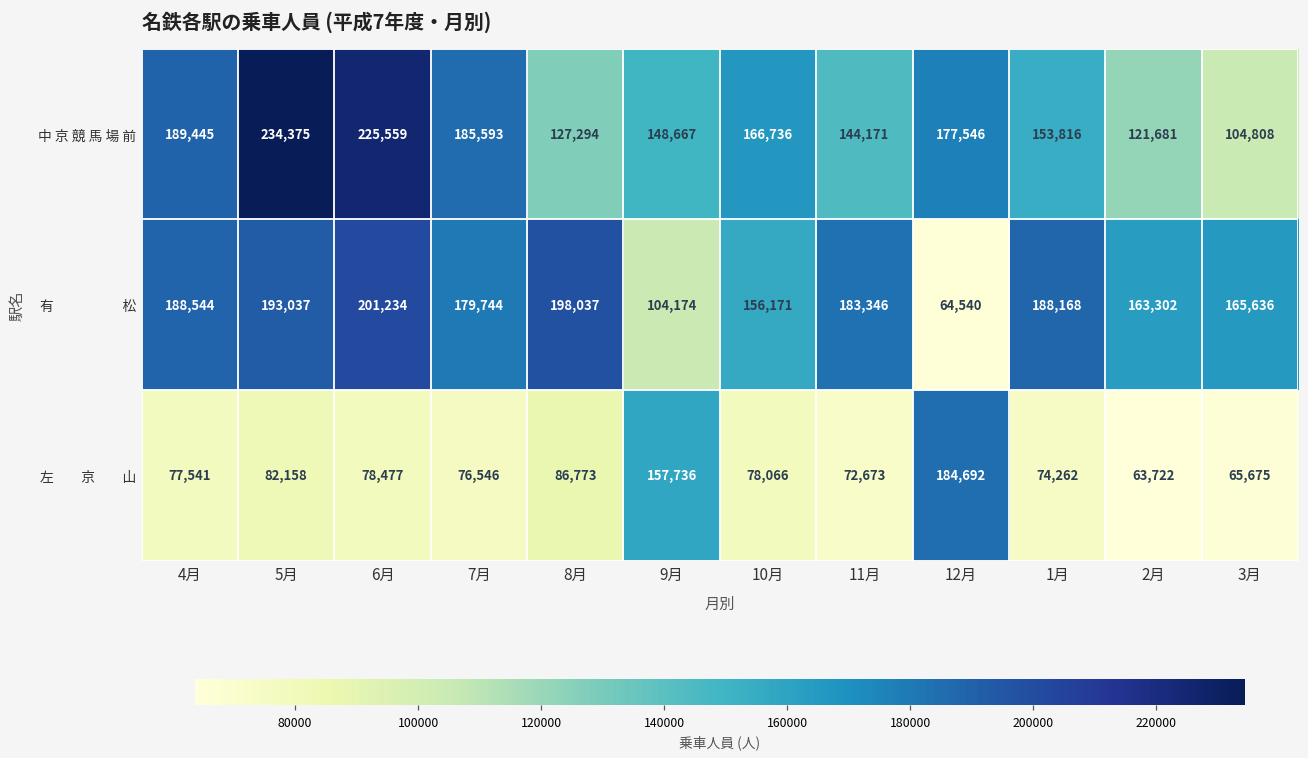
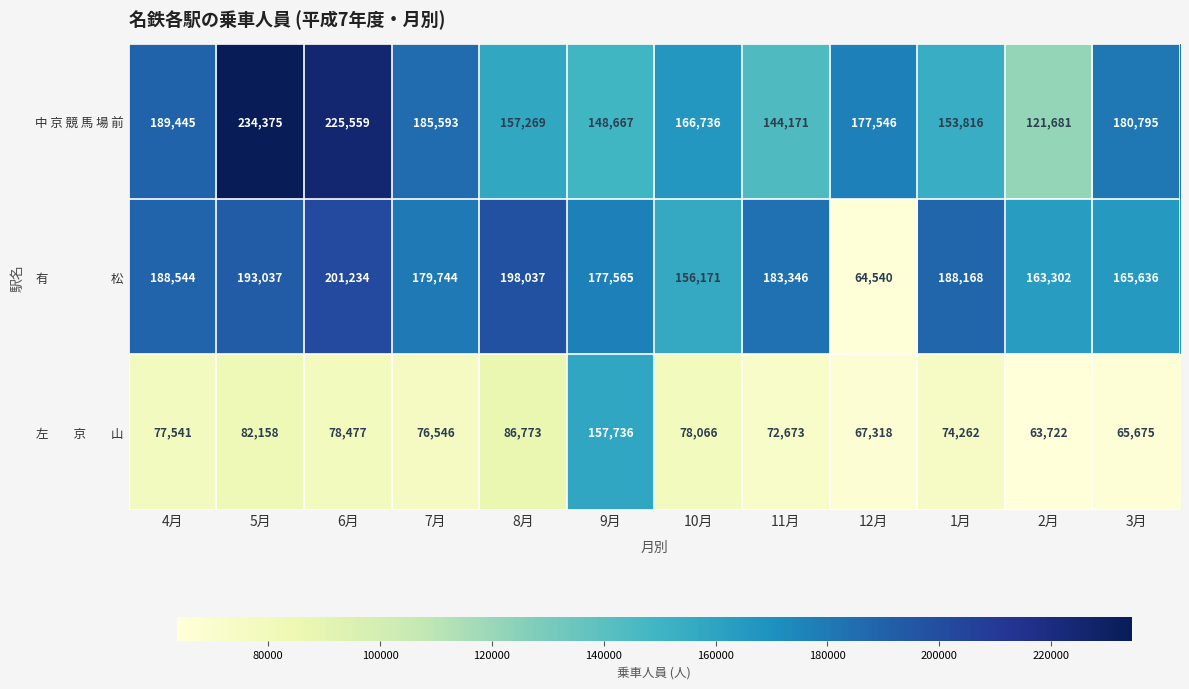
  {
    "中 京 競 馬 場 前": {
      "4月": "189,445",
      "5月": "234,375",
      "6月": "225,559",
      "7月": "185,593",
-     "8月": "127,294",
+     "8月": "157,269",
      "9月": "148,667",
      "10月": "166,736",
      "11月": "144,171",
      "12月": "177,546",
      "1月": "153,816",
      "2月": "121,681",
-     "3月": "104,808"
+     "3月": "180,795"
    },
    "有 松": {
      "4月": "188,544",
      "5月": "193,037",
      "6月": "201,234",
      "7月": "179,744",
      "8月": "198,037",
-     "9月": "104,174",
+     "9月": "177,565",
      "10月": "156,171",
      "11月": "183,346",
      "12月": "64,540",
      "1月": "188,168",
      "2月": "163,302",
      "3月": "165,636"
    },
    "左 京 山": {
      "4月": "77,541",
      "5月": "82,158",
      "6月": "78,477",
      "7月": "76,546",
      "8月": "86,773",
      "9月": "157,736",
      "10月": "78,066",
      "11月": "72,673",
-     "12月": "184,692",
+     "12月": "67,318",
      "1月": "74,262",
      "2月": "63,722",
      "3月": "65,675"
    }
  }
